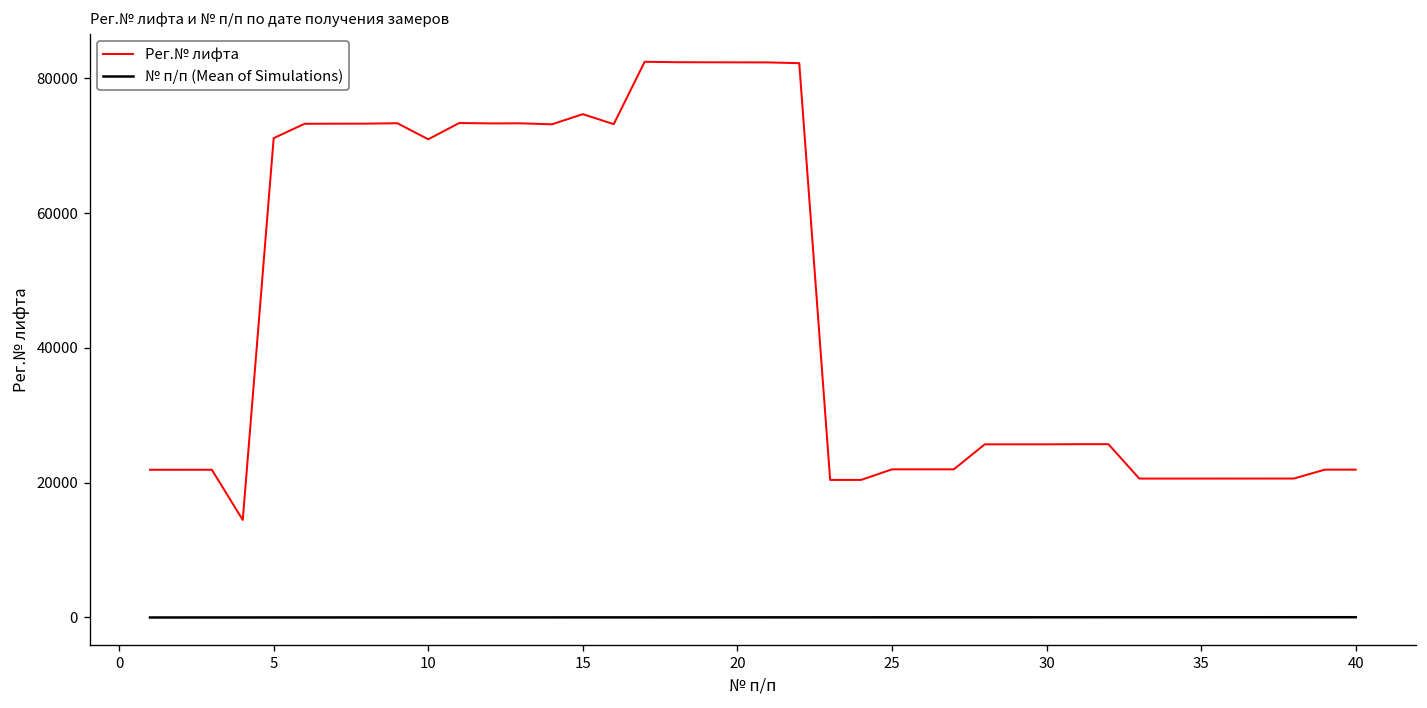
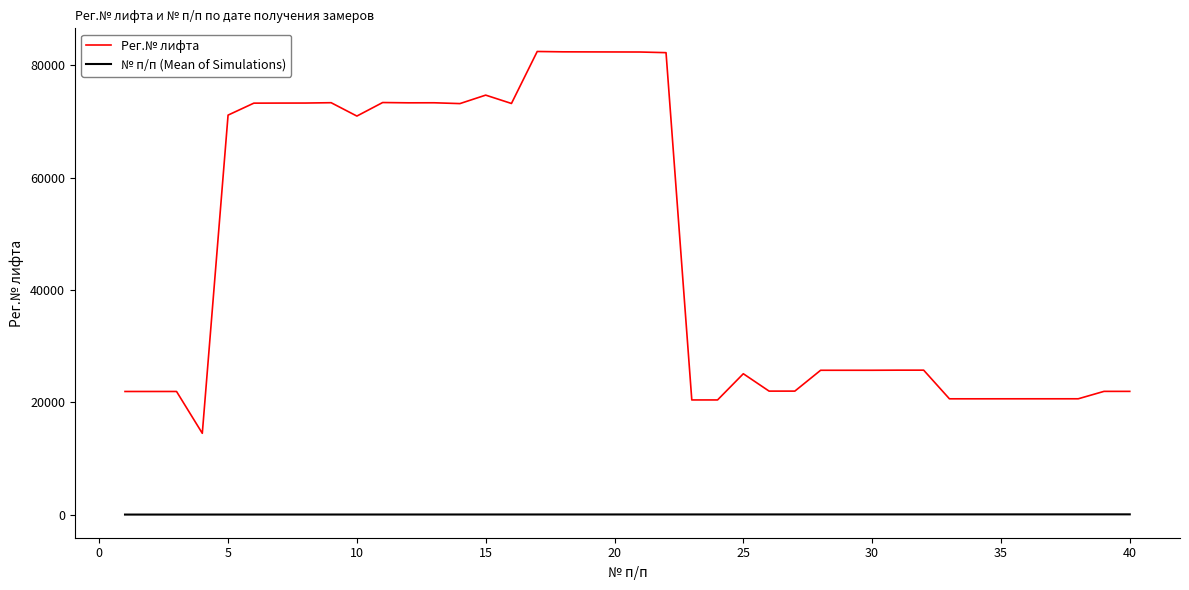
  {
    "Рег.№ лифта": {
      "5": 71000,
      "10": 71000,
      "15": 75000,
      "20": 82000,
-     "25": 22000,
+     "25": 25000,
      "30": 26000,
      "35": 21000,
      "40": 22000
    },
    "№ п/п (Mean of Simulations)": {
      "5": 0,
      "10": 0,
      "15": 0,
      "20": 0,
      "25": 0,
      "30": 0,
      "35": 0,
      "40": 0
    }
  }
